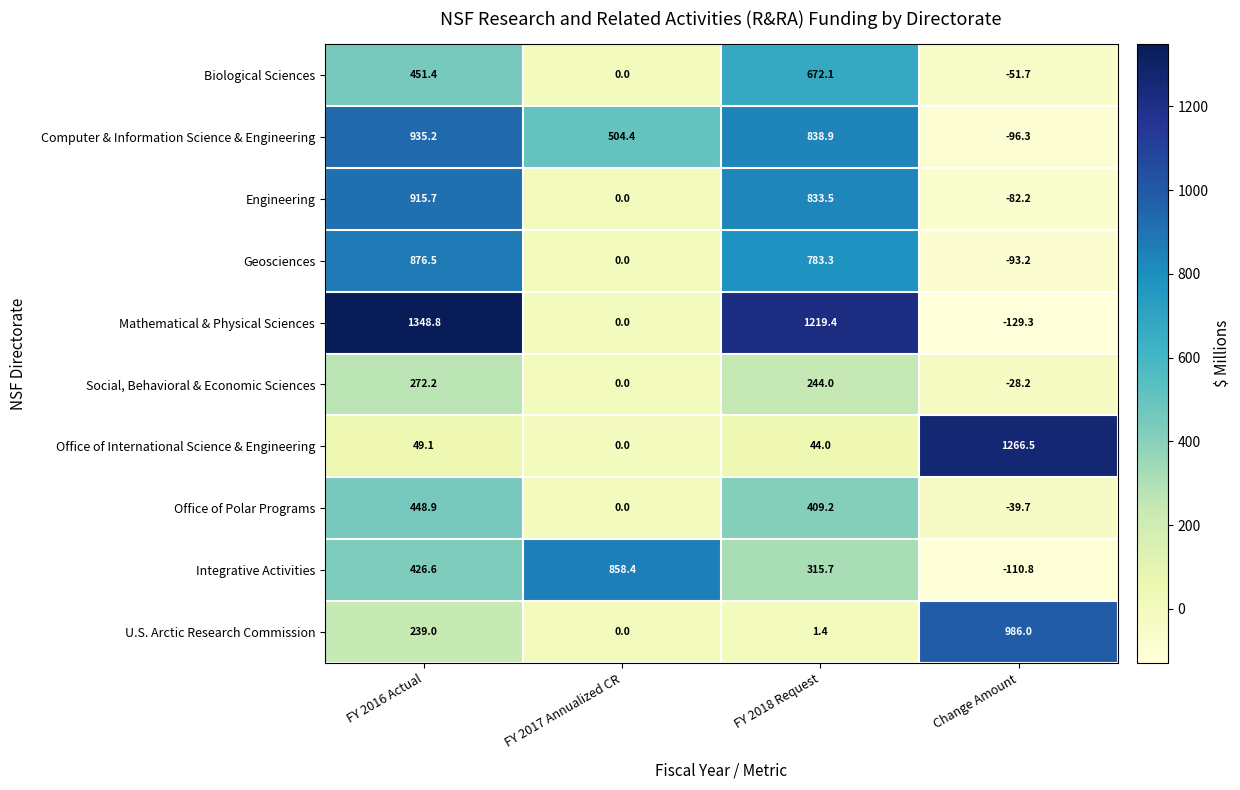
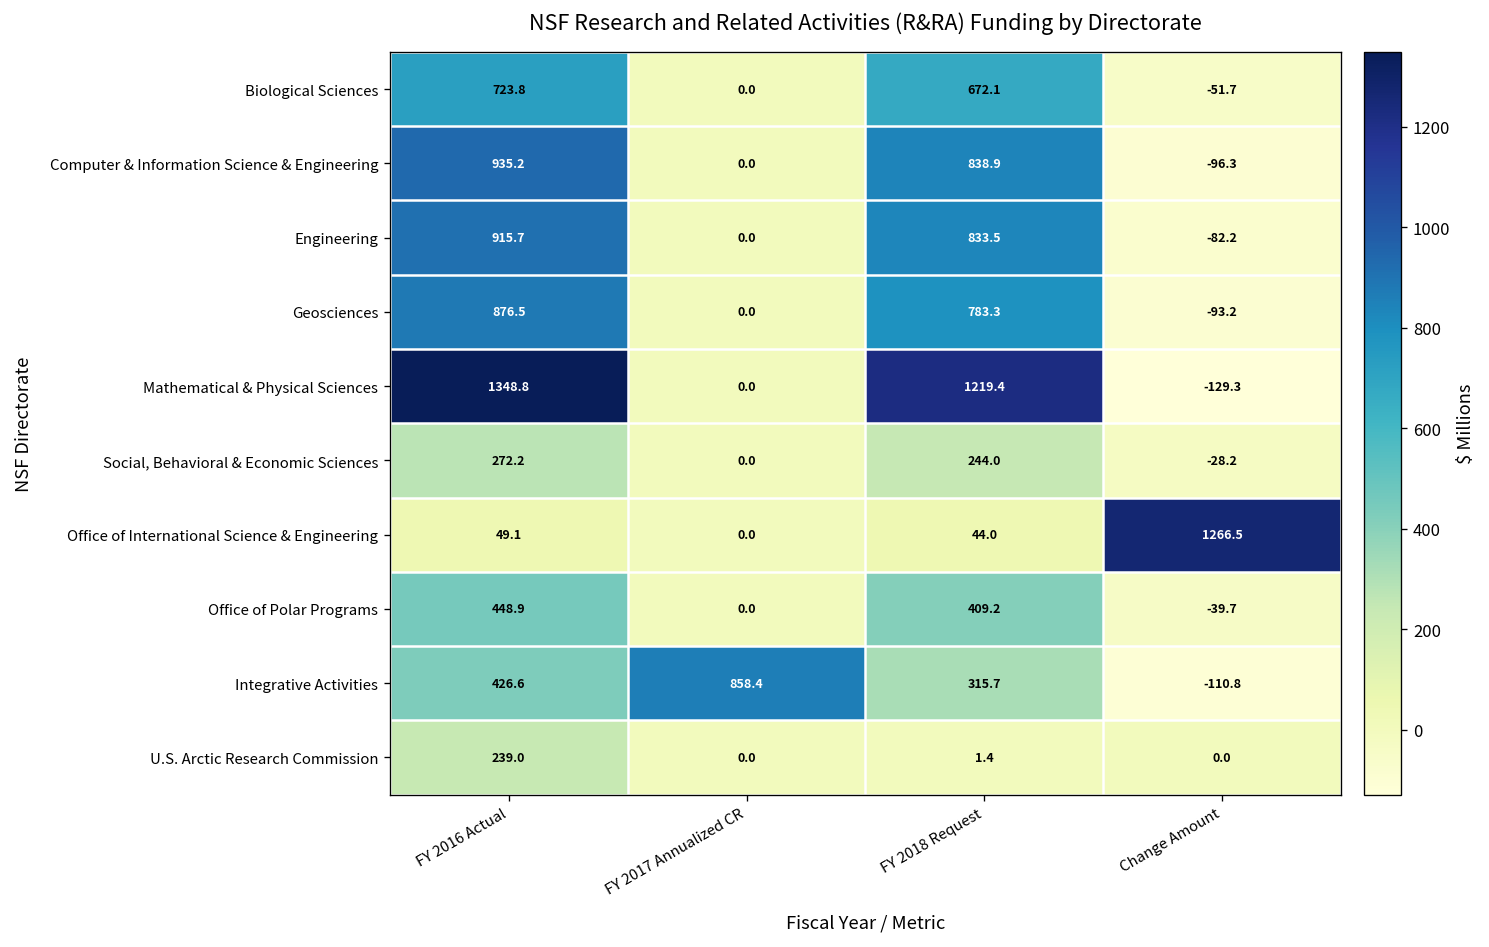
  {
    "Biological Sciences": {
-     "FY 2016 Actual": 451.4,
+     "FY 2016 Actual": 723.8,
      "FY 2017 Annualized CR": 0.0,
      "FY 2018 Request": 672.1,
      "Change Amount": -51.7
    },
    "Computer & Information Science & Engineering": {
      "FY 2016 Actual": 935.2,
-     "FY 2017 Annualized CR": 504.4,
+     "FY 2017 Annualized CR": 0.0,
      "FY 2018 Request": 838.9,
      "Change Amount": -96.3
    },
    "Engineering": {
      "FY 2016 Actual": 915.7,
      "FY 2017 Annualized CR": 0.0,
      "FY 2018 Request": 833.5,
      "Change Amount": -82.2
    },
    "Geosciences": {
      "FY 2016 Actual": 876.5,
      "FY 2017 Annualized CR": 0.0,
      "FY 2018 Request": 783.3,
      "Change Amount": -93.2
    },
    "Mathematical & Physical Sciences": {
      "FY 2016 Actual": 1348.8,
      "FY 2017 Annualized CR": 0.0,
      "FY 2018 Request": 1219.4,
      "Change Amount": -129.3
    },
    "Social, Behavioral & Economic Sciences": {
      "FY 2016 Actual": 272.2,
      "FY 2017 Annualized CR": 0.0,
      "FY 2018 Request": 244.0,
      "Change Amount": -28.2
    },
    "Office of International Science & Engineering": {
      "FY 2016 Actual": 49.1,
      "FY 2017 Annualized CR": 0.0,
      "FY 2018 Request": 44.0,
      "Change Amount": 1266.5
    },
    "Office of Polar Programs": {
      "FY 2016 Actual": 448.9,
      "FY 2017 Annualized CR": 0.0,
      "FY 2018 Request": 409.2,
      "Change Amount": -39.7
    },
    "Integrative Activities": {
      "FY 2016 Actual": 426.6,
      "FY 2017 Annualized CR": 858.4,
      "FY 2018 Request": 315.7,
      "Change Amount": -110.8
    },
    "U.S. Arctic Research Commission": {
      "FY 2016 Actual": 239.0,
      "FY 2017 Annualized CR": 0.0,
      "FY 2018 Request": 1.4,
-     "Change Amount": 986.0
+     "Change Amount": 0.0
    }
  }
